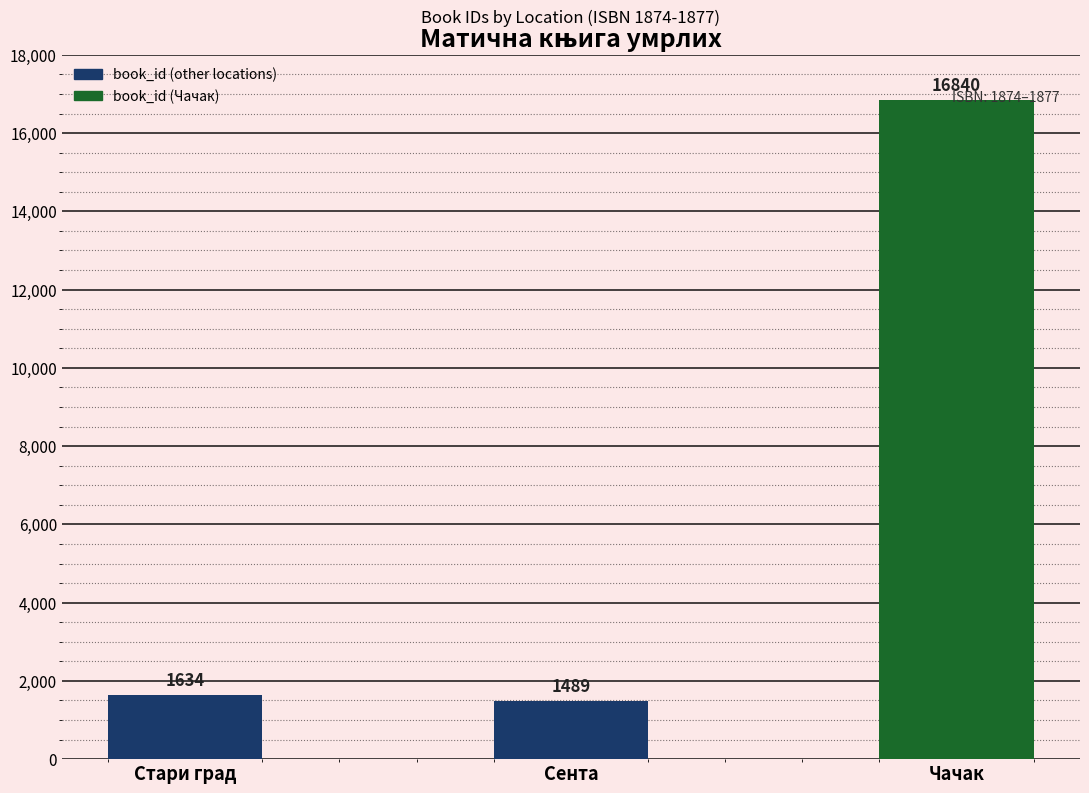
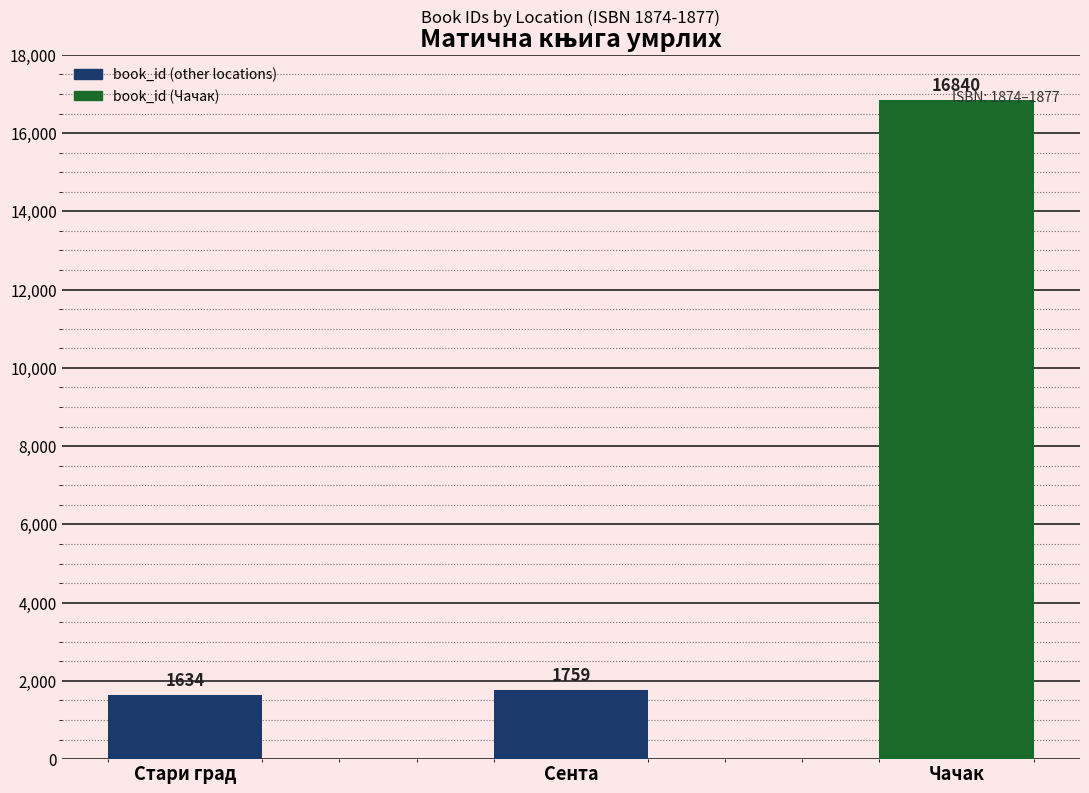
  {
    "Стари град": 1634,
-   "Сента": 1489,
+   "Сента": 1759,
    "Чачак": 16840
  }
